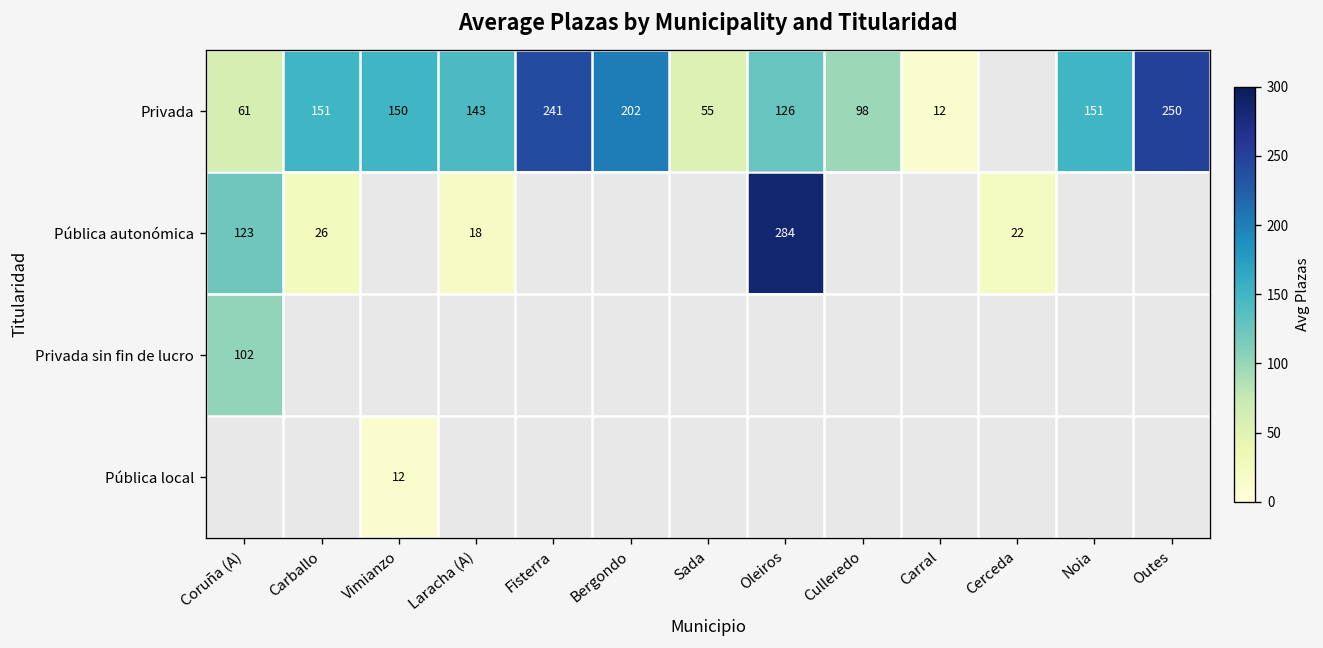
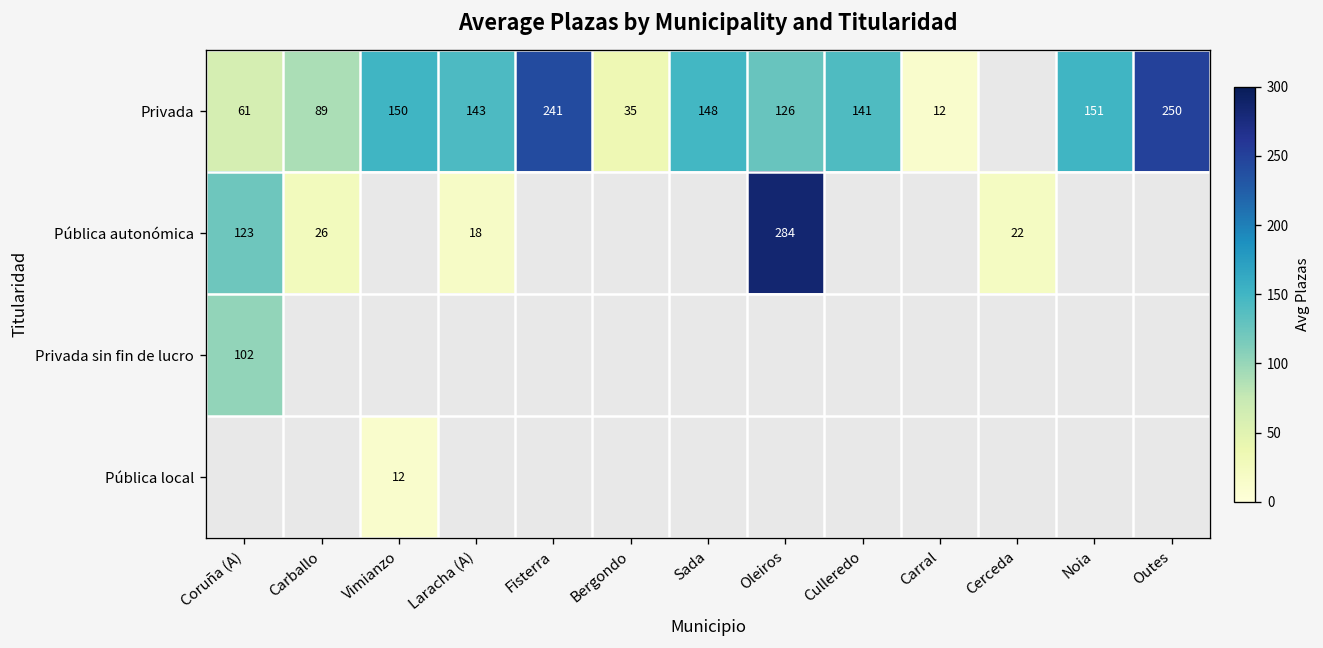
  {
    "Privada": {
      "Coruña (A)": 61,
-     "Carballo": 151,
+     "Carballo": 89,
      "Vimianzo": 150,
      "Laracha (A)": 143,
      "Fisterra": 241,
-     "Bergondo": 202,
-     "Sada": 55,
+     "Bergondo": 35,
+     "Sada": 148,
      "Oleiros": 126,
-     "Culleredo": 98,
+     "Culleredo": 141,
      "Carral": 12,
      "Noia": 151,
      "Outes": 250
    },
    "Pública autonómica": {
      "Coruña (A)": 123,
      "Carballo": 26,
      "Laracha (A)": 18,
      "Oleiros": 284,
      "Cerceda": 22
    },
    "Privada sin fin de lucro": {
      "Coruña (A)": 102
    },
    "Pública local": {
      "Vimianzo": 12
    }
  }
